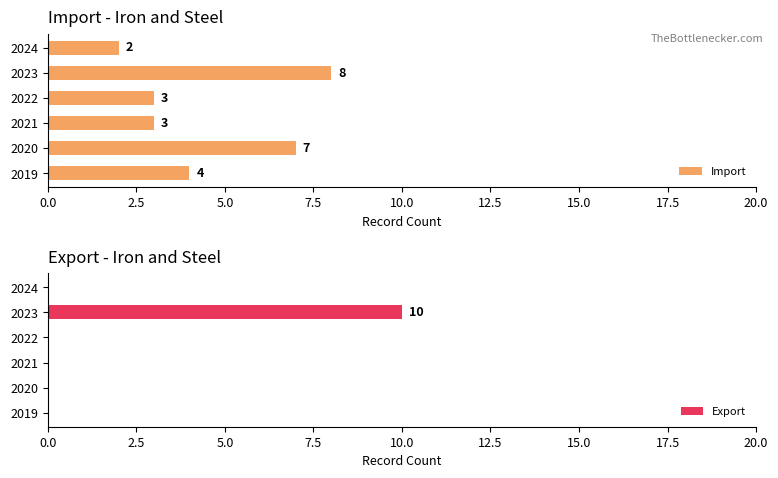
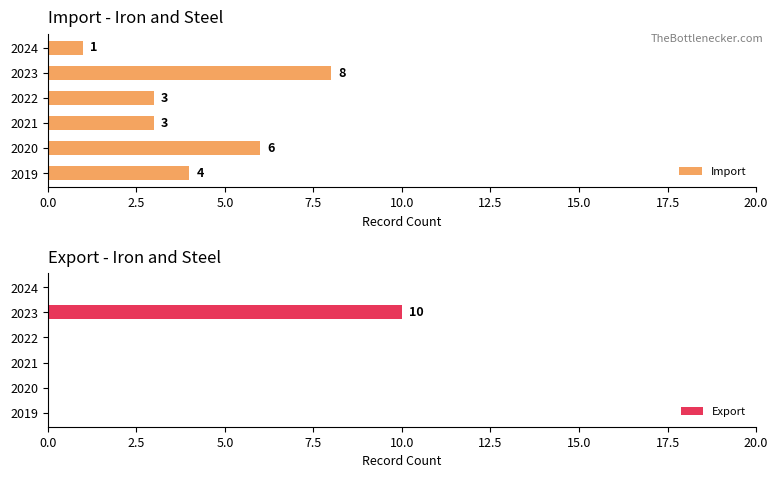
  {
    "Import - Iron and Steel": {
-     "2024": 2,
+     "2024": 1,
      "2023": 8,
      "2022": 3,
      "2021": 3,
-     "2020": 7,
+     "2020": 6,
      "2019": 4
    },
    "Export - Iron and Steel": {
      "2023": 10
    }
  }
